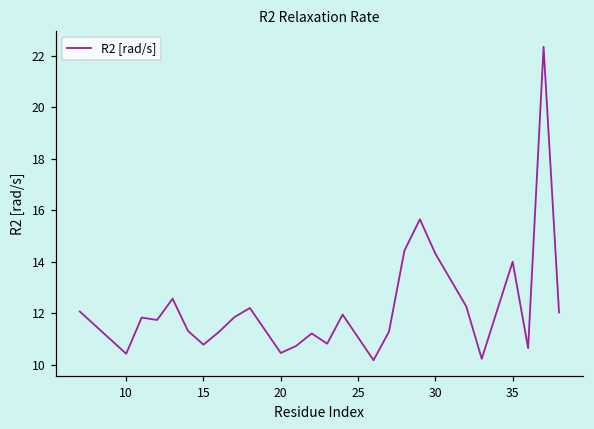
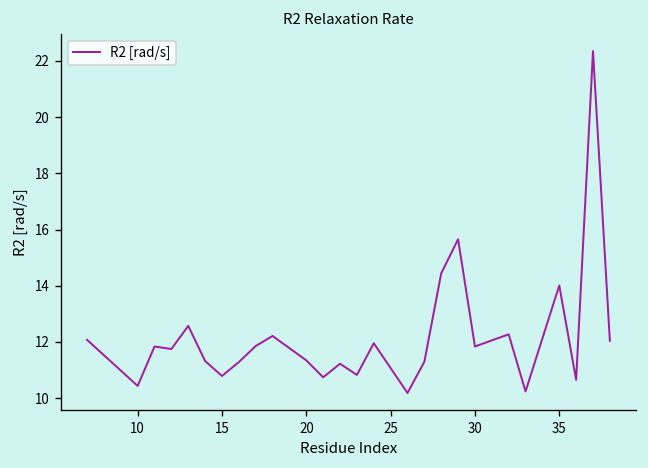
  {
    "10": 10.4,
    "15": 10.8,
-   "20": 10.5,
-   "30": 14.3,
+   "20": 11.3,
+   "30": 11.8,
    "35": 14.0
  }
